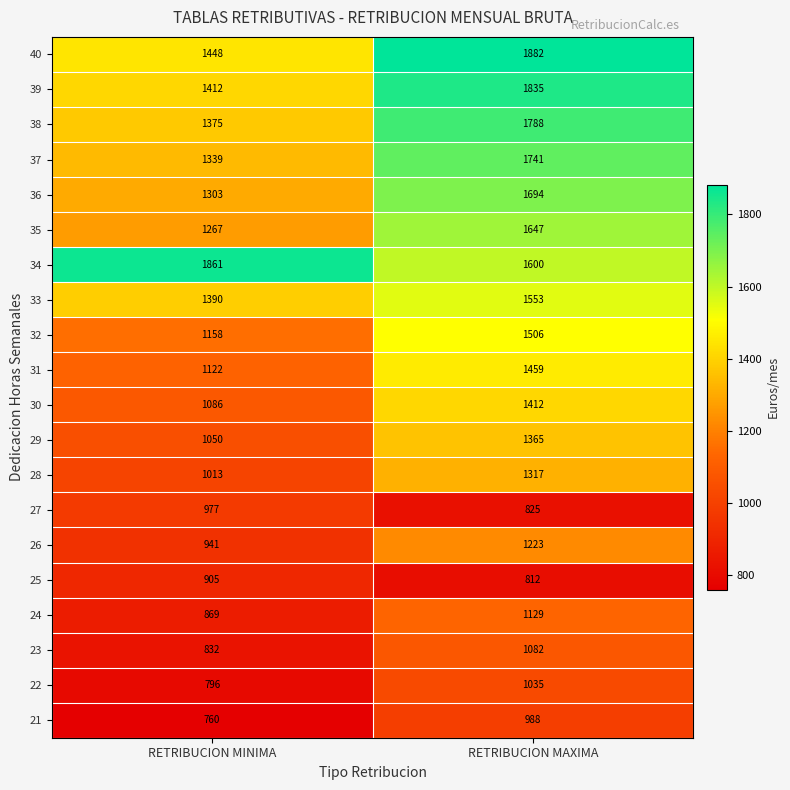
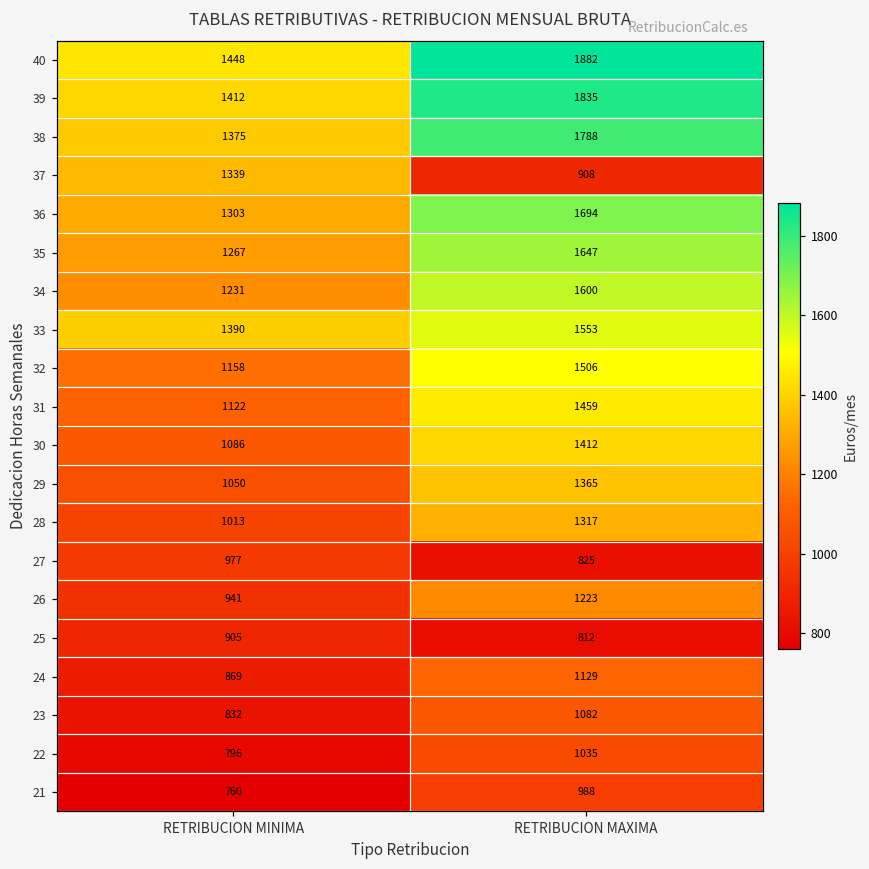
  {
    "40": {
      "RETRIBUCION MINIMA": 1448,
      "RETRIBUCION MAXIMA": 1882
    },
    "39": {
      "RETRIBUCION MINIMA": 1412,
      "RETRIBUCION MAXIMA": 1835
    },
    "38": {
      "RETRIBUCION MINIMA": 1375,
      "RETRIBUCION MAXIMA": 1788
    },
    "37": {
      "RETRIBUCION MINIMA": 1339,
-     "RETRIBUCION MAXIMA": 1741
+     "RETRIBUCION MAXIMA": 908
    },
    "36": {
      "RETRIBUCION MINIMA": 1303,
      "RETRIBUCION MAXIMA": 1694
    },
    "35": {
      "RETRIBUCION MINIMA": 1267,
      "RETRIBUCION MAXIMA": 1647
    },
    "34": {
-     "RETRIBUCION MINIMA": 1861,
+     "RETRIBUCION MINIMA": 1231,
      "RETRIBUCION MAXIMA": 1600
    },
    "33": {
      "RETRIBUCION MINIMA": 1390,
      "RETRIBUCION MAXIMA": 1553
    },
    "32": {
      "RETRIBUCION MINIMA": 1158,
      "RETRIBUCION MAXIMA": 1506
    },
    "31": {
      "RETRIBUCION MINIMA": 1122,
      "RETRIBUCION MAXIMA": 1459
    },
    "30": {
      "RETRIBUCION MINIMA": 1086,
      "RETRIBUCION MAXIMA": 1412
    },
    "29": {
      "RETRIBUCION MINIMA": 1050,
      "RETRIBUCION MAXIMA": 1365
    },
    "28": {
      "RETRIBUCION MINIMA": 1013,
      "RETRIBUCION MAXIMA": 1317
    },
    "27": {
      "RETRIBUCION MINIMA": 977,
      "RETRIBUCION MAXIMA": 825
    },
    "26": {
      "RETRIBUCION MINIMA": 941,
      "RETRIBUCION MAXIMA": 1223
    },
    "25": {
      "RETRIBUCION MINIMA": 905,
      "RETRIBUCION MAXIMA": 812
    },
    "24": {
      "RETRIBUCION MINIMA": 869,
      "RETRIBUCION MAXIMA": 1129
    },
    "23": {
      "RETRIBUCION MINIMA": 832,
      "RETRIBUCION MAXIMA": 1082
    },
    "22": {
      "RETRIBUCION MINIMA": 796,
      "RETRIBUCION MAXIMA": 1035
    },
    "21": {
      "RETRIBUCION MINIMA": 760,
      "RETRIBUCION MAXIMA": 988
    }
  }
